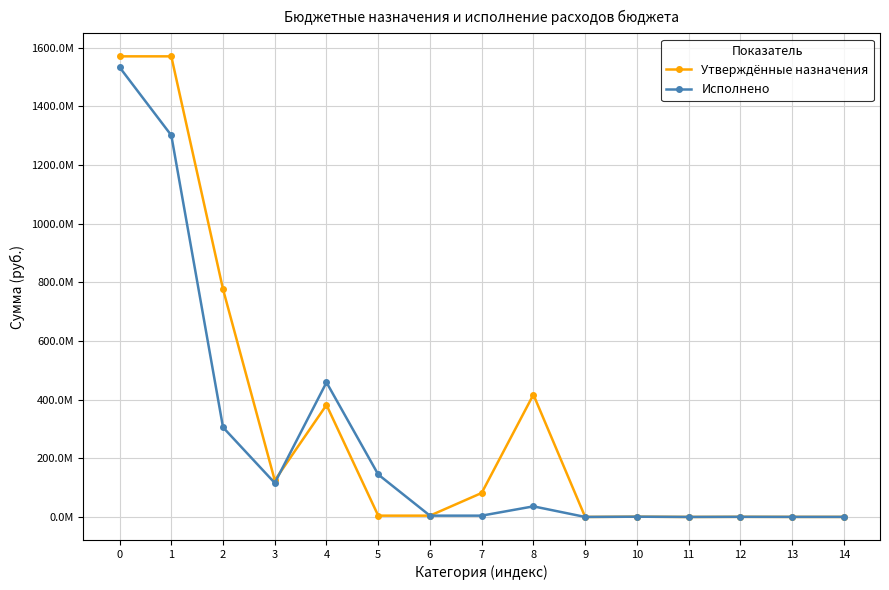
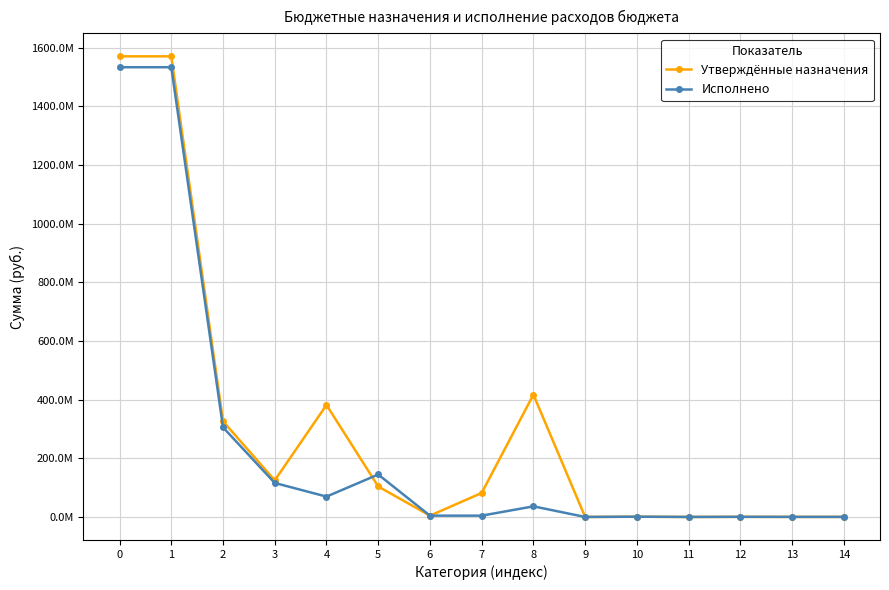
  {
    "Утверждённые назначения": {
      "0": 1570000000,
      "1": 1570000000,
-     "2": 780000000,
+     "2": 330000000,
      "3": 120000000,
      "4": 380000000,
-     "5": 0,
+     "5": 100000000,
      "7": 80000000,
      "8": 420000000
    },
    "Исполнено": {
      "0": 1530000000,
-     "1": 1300000000,
+     "1": 1530000000,
      "2": 310000000,
      "3": 120000000,
-     "4": 460000000,
+     "4": 70000000,
      "5": 140000000,
      "7": 0,
      "8": 40000000
    }
  }
